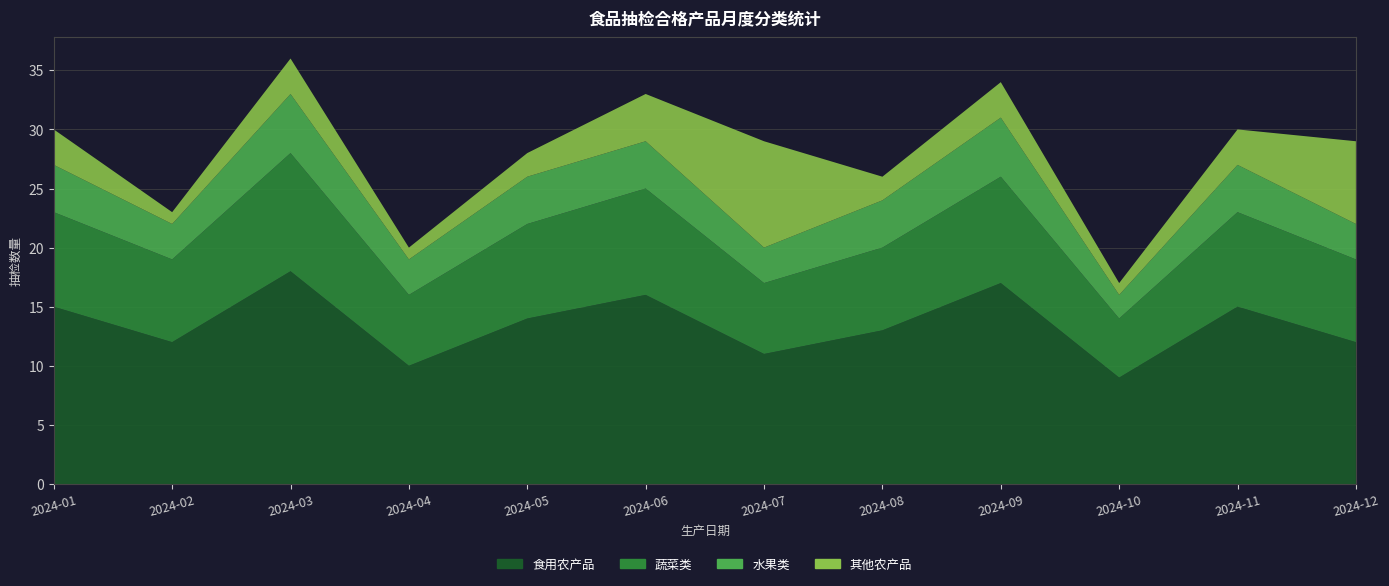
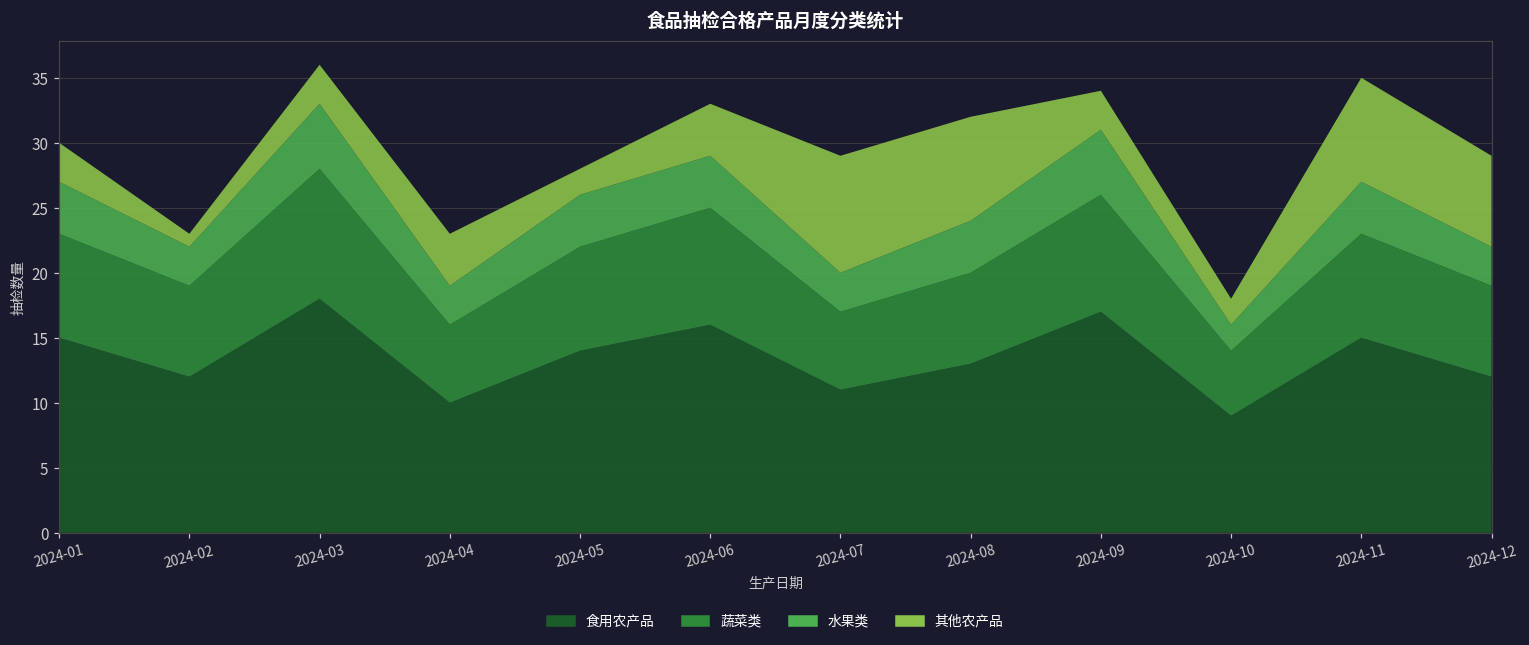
  {
    "其他农产品": {
      "2024-01": 3,
      "2024-02": 1,
      "2024-03": 3,
-     "2024-04": 1,
+     "2024-04": 4,
      "2024-05": 2,
      "2024-06": 4,
      "2024-07": 9,
-     "2024-08": 2,
+     "2024-08": 8,
      "2024-09": 3,
-     "2024-10": 1,
-     "2024-11": 3,
+     "2024-10": 2,
+     "2024-11": 8,
      "2024-12": 7
    }
  }
